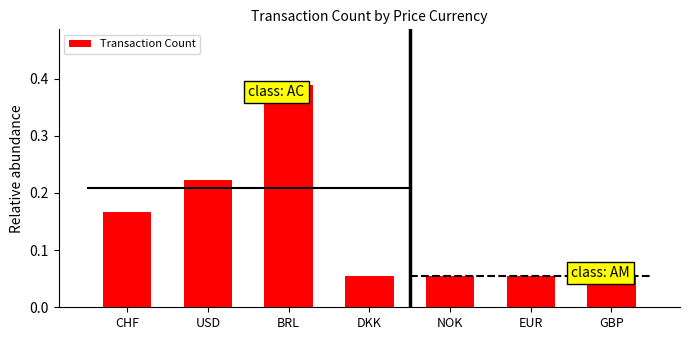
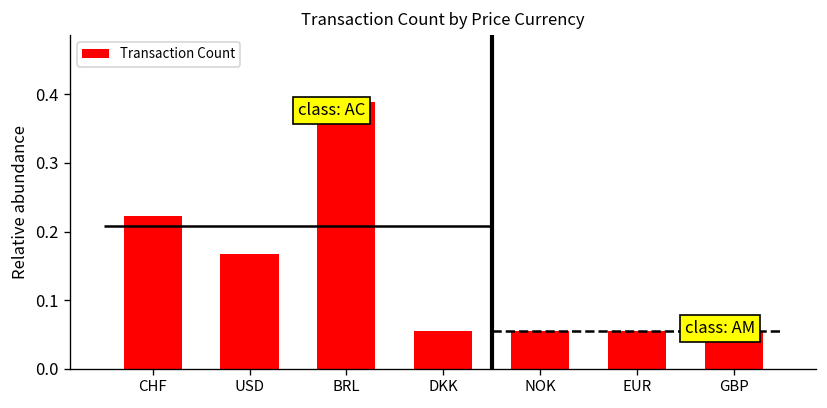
  {
-   "CHF": 0.17,
-   "USD": 0.22,
+   "CHF": 0.22,
+   "USD": 0.17,
    "DKK": 0.06,
    "NOK": 0.06,
    "EUR": 0.06
  }
